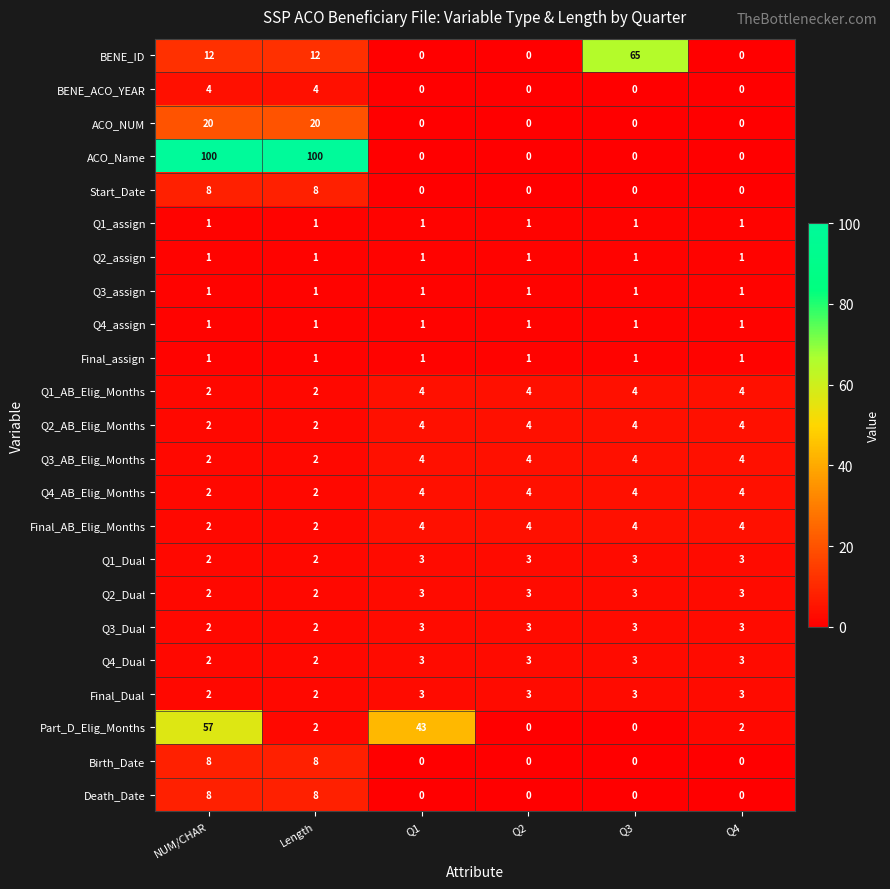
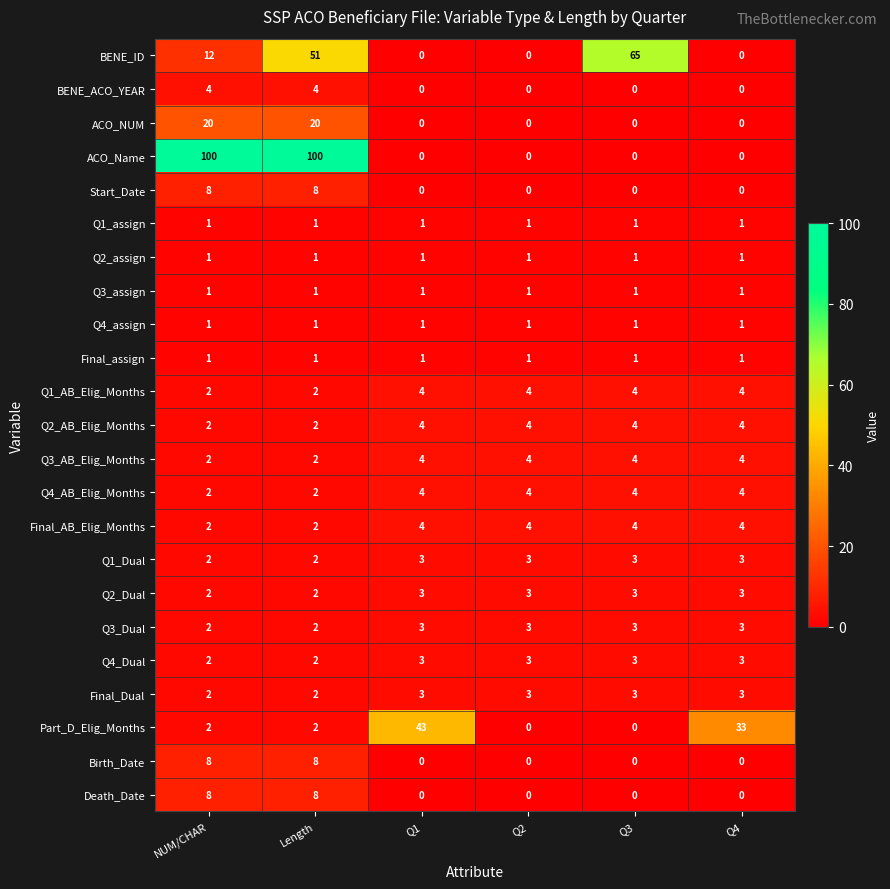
  {
    "BENE_ID": {
      "NUM/CHAR": 12,
-     "Length": 12,
+     "Length": 51,
      "Q1": 0,
      "Q2": 0,
      "Q3": 65,
      "Q4": 0
    },
    "BENE_ACO_YEAR": {
      "NUM/CHAR": 4,
      "Length": 4,
      "Q1": 0,
      "Q2": 0,
      "Q3": 0,
      "Q4": 0
    },
    "ACO_NUM": {
      "NUM/CHAR": 20,
      "Length": 20,
      "Q1": 0,
      "Q2": 0,
      "Q3": 0,
      "Q4": 0
    },
    "ACO_Name": {
      "NUM/CHAR": 100,
      "Length": 100,
      "Q1": 0,
      "Q2": 0,
      "Q3": 0,
      "Q4": 0
    },
    "Start_Date": {
      "NUM/CHAR": 8,
      "Length": 8,
      "Q1": 0,
      "Q2": 0,
      "Q3": 0,
      "Q4": 0
    },
    "Q1_assign": {
      "NUM/CHAR": 1,
      "Length": 1,
      "Q1": 1,
      "Q2": 1,
      "Q3": 1,
      "Q4": 1
    },
    "Q2_assign": {
      "NUM/CHAR": 1,
      "Length": 1,
      "Q1": 1,
      "Q2": 1,
      "Q3": 1,
      "Q4": 1
    },
    "Q3_assign": {
      "NUM/CHAR": 1,
      "Length": 1,
      "Q1": 1,
      "Q2": 1,
      "Q3": 1,
      "Q4": 1
    },
    "Q4_assign": {
      "NUM/CHAR": 1,
      "Length": 1,
      "Q1": 1,
      "Q2": 1,
      "Q3": 1,
      "Q4": 1
    },
    "Final_assign": {
      "NUM/CHAR": 1,
      "Length": 1,
      "Q1": 1,
      "Q2": 1,
      "Q3": 1,
      "Q4": 1
    },
    "Q1_AB_Elig_Months": {
      "NUM/CHAR": 2,
      "Length": 2,
      "Q1": 4,
      "Q2": 4,
      "Q3": 4,
      "Q4": 4
    },
    "Q2_AB_Elig_Months": {
      "NUM/CHAR": 2,
      "Length": 2,
      "Q1": 4,
      "Q2": 4,
      "Q3": 4,
      "Q4": 4
    },
    "Q3_AB_Elig_Months": {
      "NUM/CHAR": 2,
      "Length": 2,
      "Q1": 4,
      "Q2": 4,
      "Q3": 4,
      "Q4": 4
    },
    "Q4_AB_Elig_Months": {
      "NUM/CHAR": 2,
      "Length": 2,
      "Q1": 4,
      "Q2": 4,
      "Q3": 4,
      "Q4": 4
    },
    "Final_AB_Elig_Months": {
      "NUM/CHAR": 2,
      "Length": 2,
      "Q1": 4,
      "Q2": 4,
      "Q3": 4,
      "Q4": 4
    },
    "Q1_Dual": {
      "NUM/CHAR": 2,
      "Length": 2,
      "Q1": 3,
      "Q2": 3,
      "Q3": 3,
      "Q4": 3
    },
    "Q2_Dual": {
      "NUM/CHAR": 2,
      "Length": 2,
      "Q1": 3,
      "Q2": 3,
      "Q3": 3,
      "Q4": 3
    },
    "Q3_Dual": {
      "NUM/CHAR": 2,
      "Length": 2,
      "Q1": 3,
      "Q2": 3,
      "Q3": 3,
      "Q4": 3
    },
    "Q4_Dual": {
      "NUM/CHAR": 2,
      "Length": 2,
      "Q1": 3,
      "Q2": 3,
      "Q3": 3,
      "Q4": 3
    },
    "Final_Dual": {
      "NUM/CHAR": 2,
      "Length": 2,
      "Q1": 3,
      "Q2": 3,
      "Q3": 3,
      "Q4": 3
    },
    "Part_D_Elig_Months": {
-     "NUM/CHAR": 57,
+     "NUM/CHAR": 2,
      "Length": 2,
      "Q1": 43,
      "Q2": 0,
      "Q3": 0,
-     "Q4": 2
+     "Q4": 33
    },
    "Birth_Date": {
      "NUM/CHAR": 8,
      "Length": 8,
      "Q1": 0,
      "Q2": 0,
      "Q3": 0,
      "Q4": 0
    },
    "Death_Date": {
      "NUM/CHAR": 8,
      "Length": 8,
      "Q1": 0,
      "Q2": 0,
      "Q3": 0,
      "Q4": 0
    }
  }
